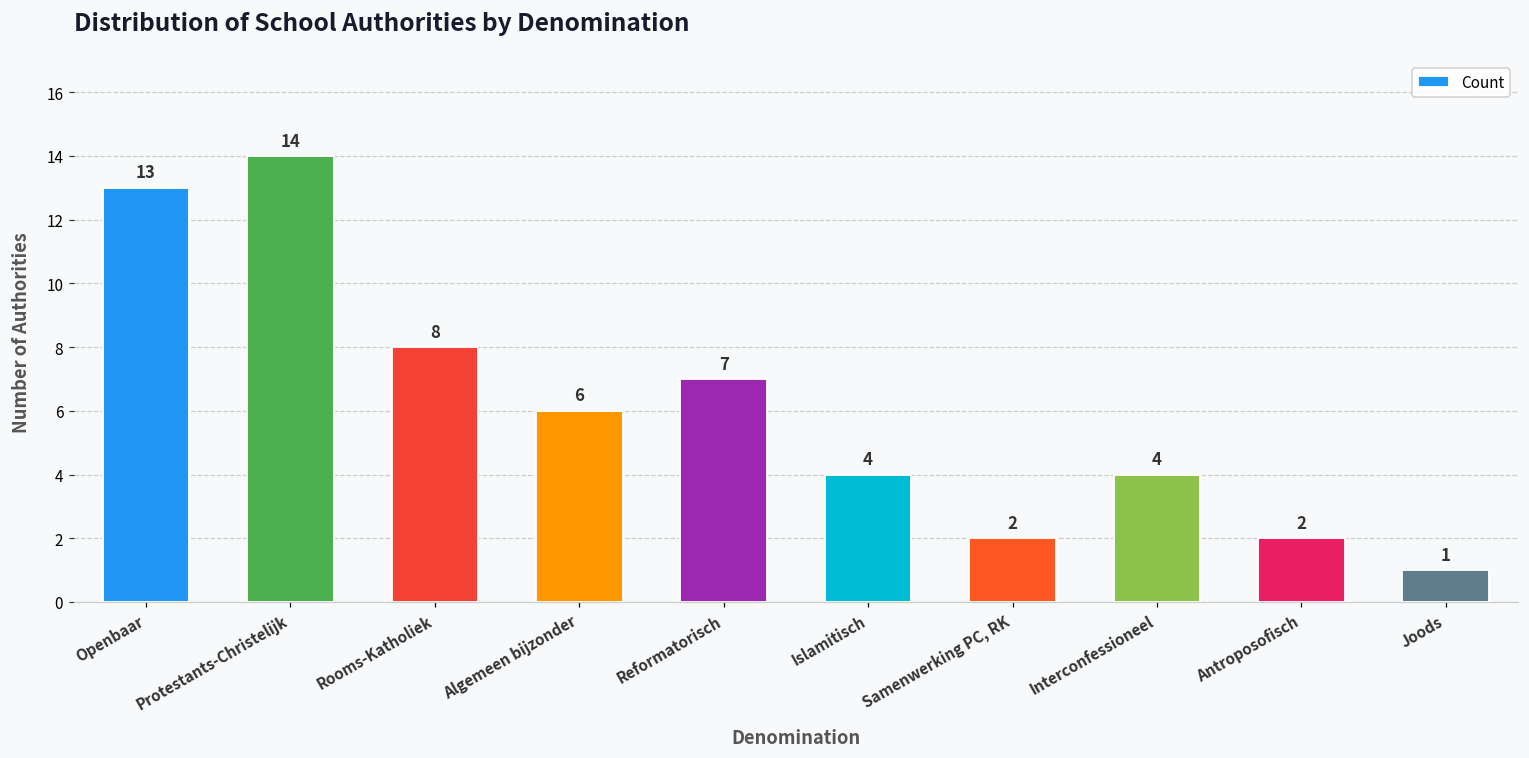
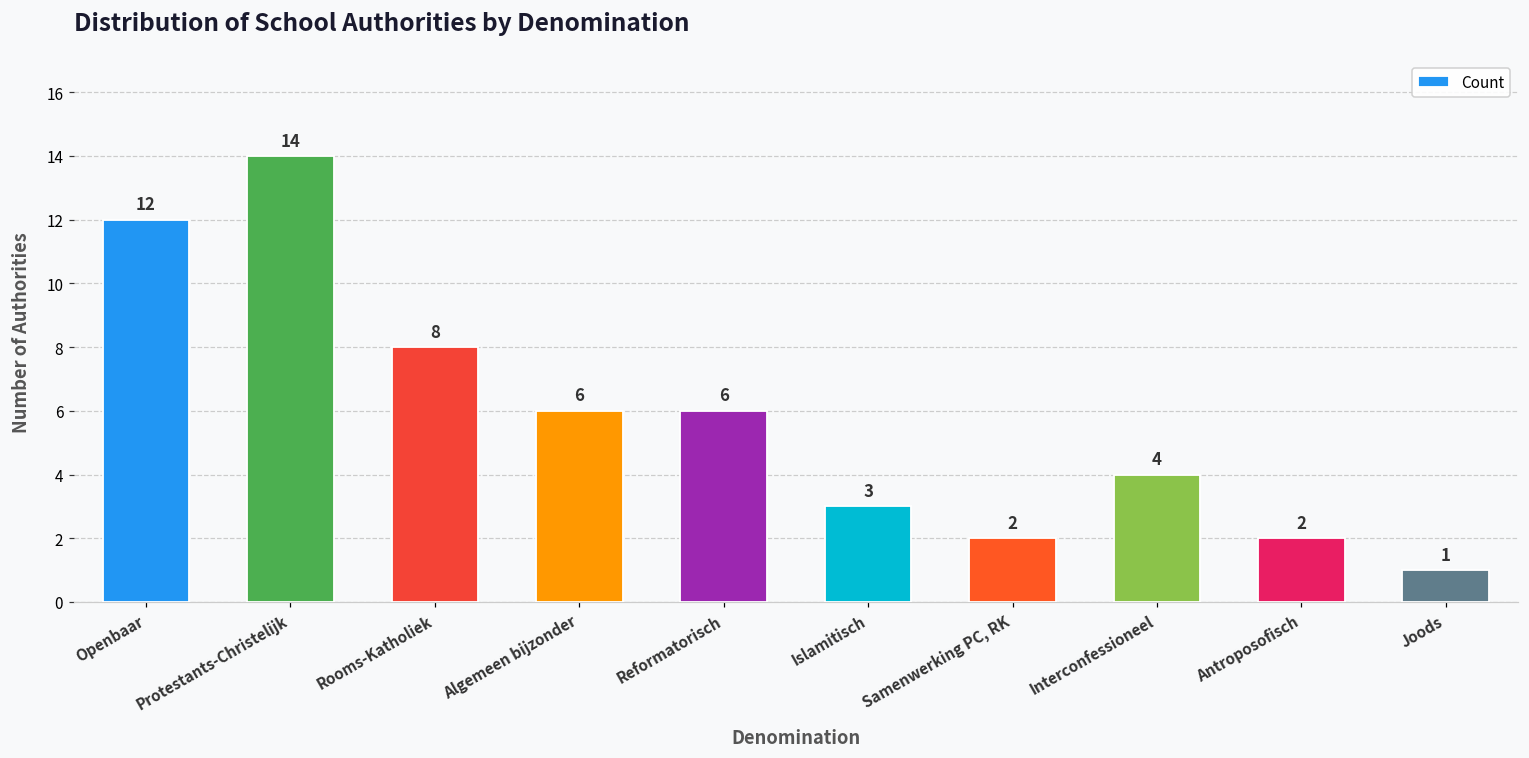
  {
-   "Openbaar": 13,
+   "Openbaar": 12,
    "Protestants-Christelijk": 14,
    "Rooms-Katholiek": 8,
    "Algemeen bijzonder": 6,
-   "Reformatorisch": 7,
-   "Islamitisch": 4,
+   "Reformatorisch": 6,
+   "Islamitisch": 3,
    "Samenwerking PC, RK": 2,
    "Interconfessioneel": 4,
    "Antroposofisch": 2,
    "Joods": 1
  }
